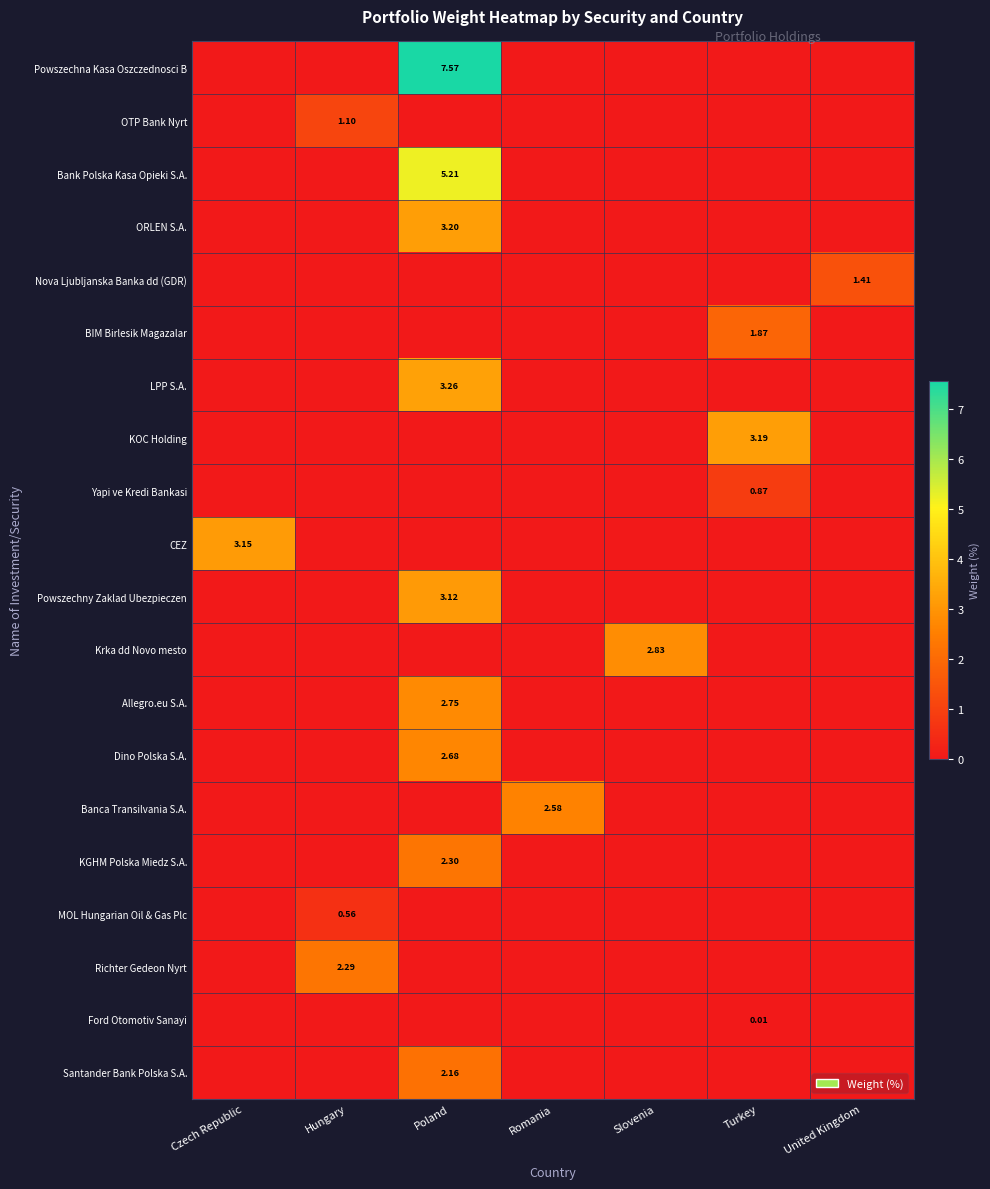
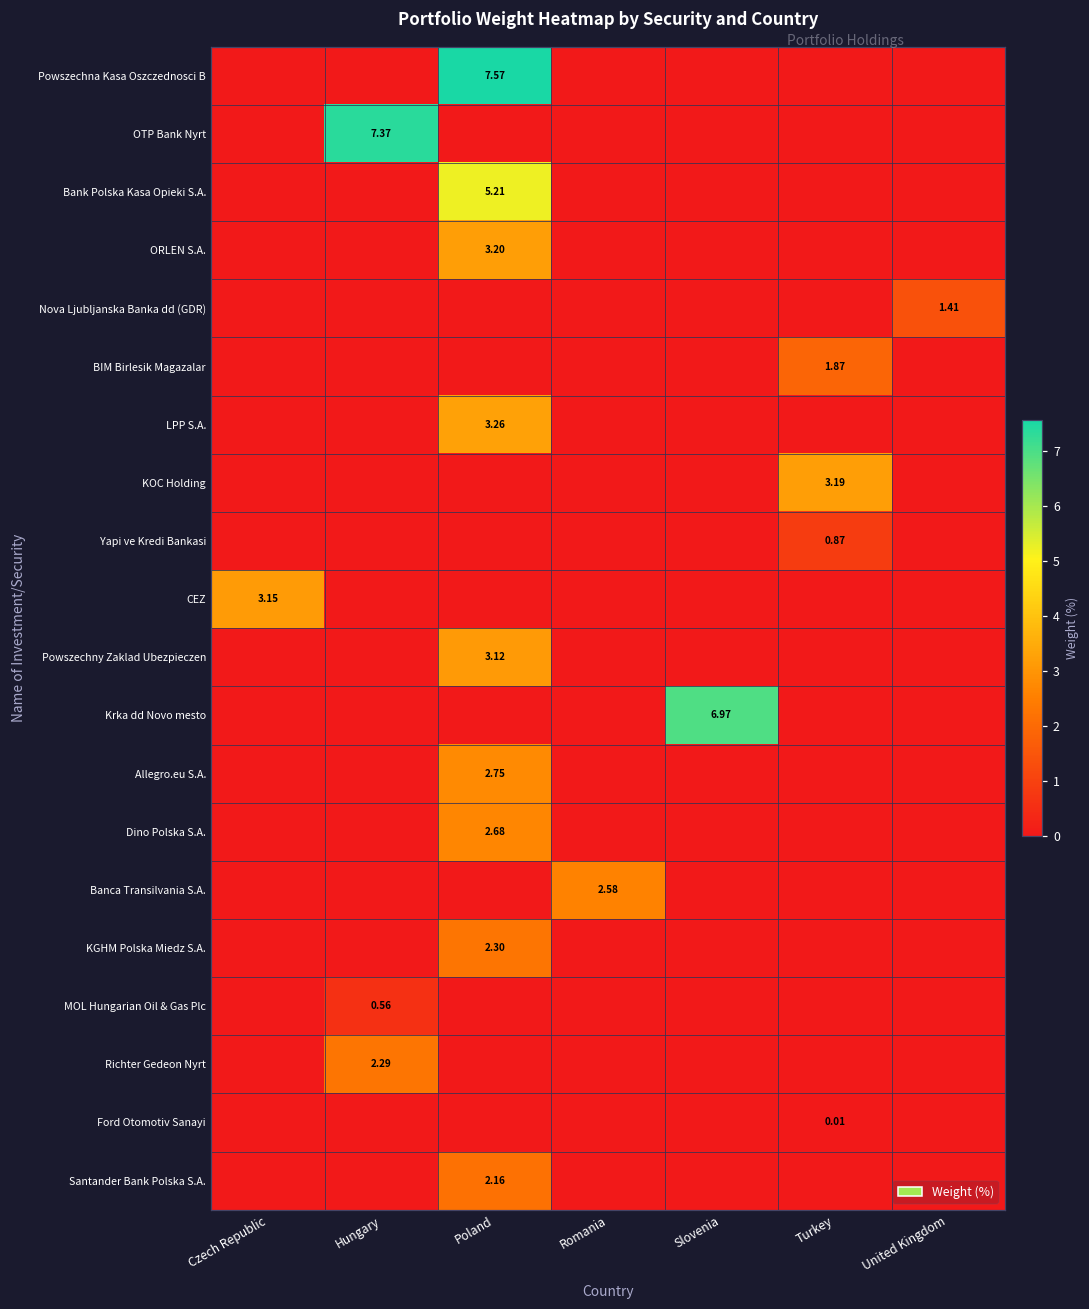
  {
    "Powszechna Kasa Oszczednosci B": {
      "Poland": 7.57
    },
    "OTP Bank Nyrt": {
-     "Hungary": 1.10
+     "Hungary": 7.37
    },
    "Bank Polska Kasa Opieki S.A.": {
      "Poland": 5.21
    },
    "ORLEN S.A.": {
      "Poland": 3.20
    },
    "Nova Ljubljanska Banka dd (GDR)": {
      "United Kingdom": 1.41
    },
    "BIM Birlesik Magazalar": {
      "Turkey": 1.87
    },
    "LPP S.A.": {
      "Poland": 3.26
    },
    "KOC Holding": {
      "Turkey": 3.19
    },
    "Yapi ve Kredi Bankasi": {
      "Turkey": 0.87
    },
    "CEZ": {
      "Czech Republic": 3.15
    },
    "Powszechny Zaklad Ubezpieczen": {
      "Poland": 3.12
    },
    "Krka dd Novo mesto": {
-     "Slovenia": 2.83
+     "Slovenia": 6.97
    },
    "Allegro.eu S.A.": {
      "Poland": 2.75
    },
    "Dino Polska S.A.": {
      "Poland": 2.68
    },
    "Banca Transilvania S.A.": {
      "Romania": 2.58
    },
    "KGHM Polska Miedz S.A.": {
      "Poland": 2.30
    },
    "MOL Hungarian Oil & Gas Plc": {
      "Hungary": 0.56
    },
    "Richter Gedeon Nyrt": {
      "Hungary": 2.29
    },
    "Ford Otomotiv Sanayi": {
      "Turkey": 0.01
    },
    "Santander Bank Polska S.A.": {
      "Poland": 2.16
    }
  }
